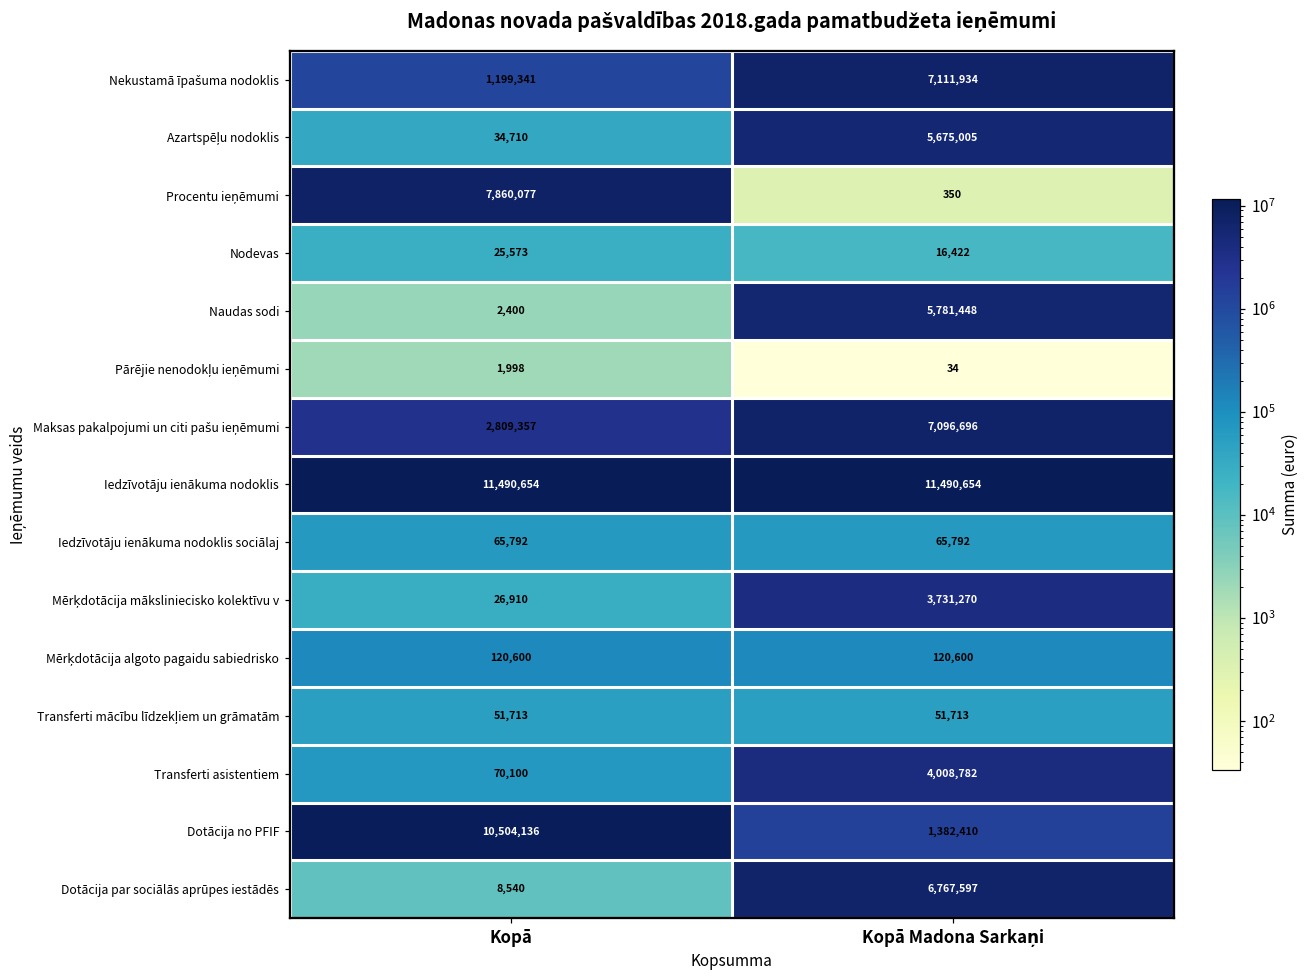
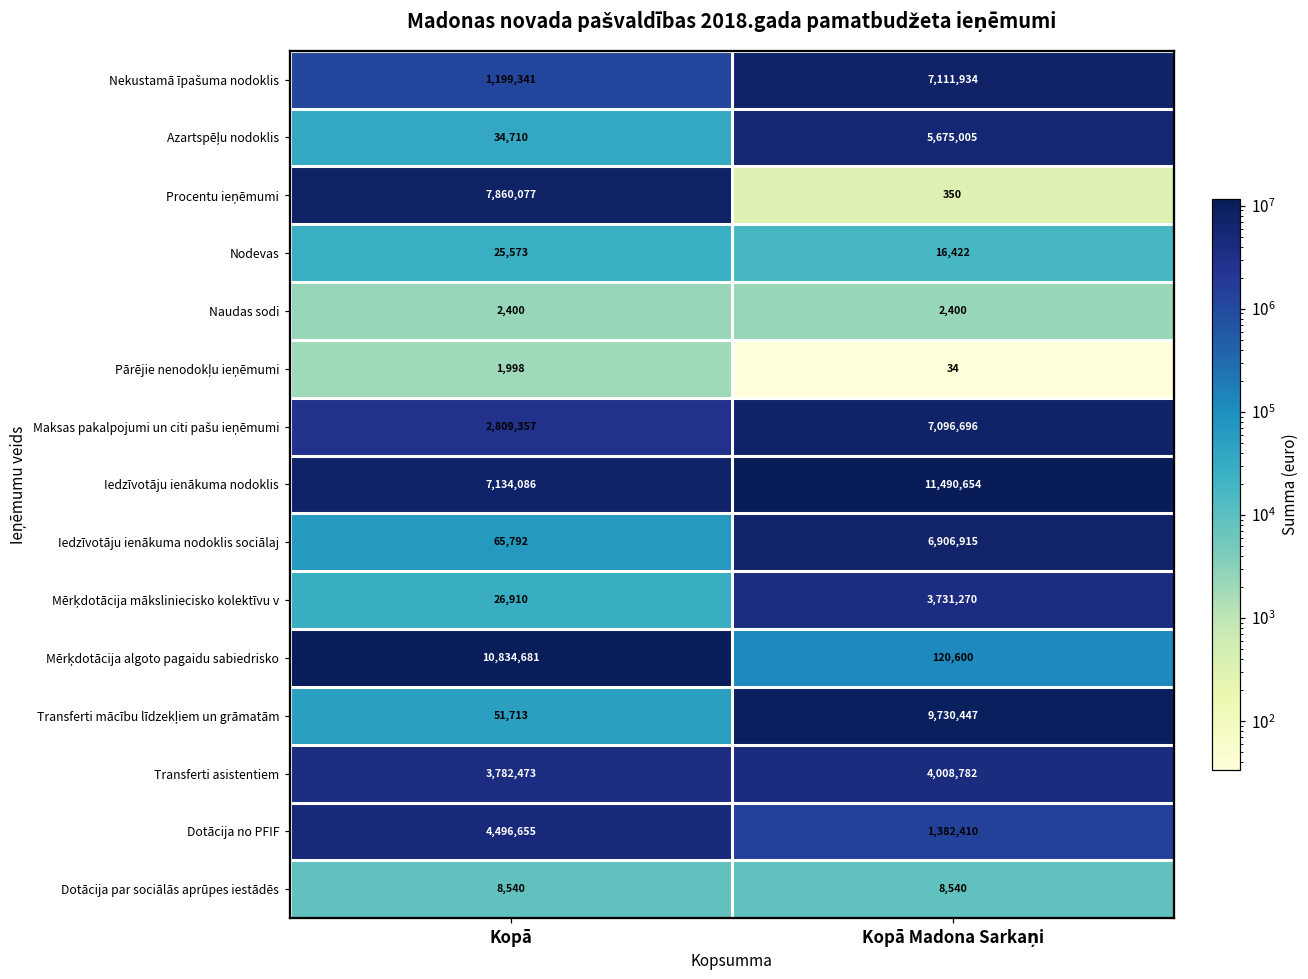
  {
    "Nekustamā īpašuma nodoklis": {
      "Kopā": "1,199,341",
      "Kopā Madona Sarkaņi": "7,111,934"
    },
    "Azartspēļu nodoklis": {
      "Kopā": "34,710",
      "Kopā Madona Sarkaņi": "5,675,005"
    },
    "Procentu ieņēmumi": {
      "Kopā": "7,860,077",
      "Kopā Madona Sarkaņi": "350"
    },
    "Nodevas": {
      "Kopā": "25,573",
      "Kopā Madona Sarkaņi": "16,422"
    },
    "Naudas sodi": {
      "Kopā": "2,400",
-     "Kopā Madona Sarkaņi": "5,781,448"
+     "Kopā Madona Sarkaņi": "2,400"
    },
    "Pārējie nenodokļu ieņēmumi": {
      "Kopā": "1,998",
      "Kopā Madona Sarkaņi": "34"
    },
    "Maksas pakalpojumi un citi pašu ieņēmumi": {
      "Kopā": "2,809,357",
      "Kopā Madona Sarkaņi": "7,096,696"
    },
    "Iedzīvotāju ienākuma nodoklis": {
-     "Kopā": "11,490,654",
+     "Kopā": "7,134,086",
      "Kopā Madona Sarkaņi": "11,490,654"
    },
    "Iedzīvotāju ienākuma nodoklis sociālaj": {
      "Kopā": "65,792",
-     "Kopā Madona Sarkaņi": "65,792"
+     "Kopā Madona Sarkaņi": "6,906,915"
    },
    "Mērķdotācija māksliniecisko kolektīvu v": {
      "Kopā": "26,910",
      "Kopā Madona Sarkaņi": "3,731,270"
    },
    "Mērķdotācija algoto pagaidu sabiedrisko": {
-     "Kopā": "120,600",
+     "Kopā": "10,834,681",
      "Kopā Madona Sarkaņi": "120,600"
    },
    "Transferti mācību līdzekļiem un grāmatām": {
      "Kopā": "51,713",
-     "Kopā Madona Sarkaņi": "51,713"
+     "Kopā Madona Sarkaņi": "9,730,447"
    },
    "Transferti asistentiem": {
-     "Kopā": "70,100",
+     "Kopā": "3,782,473",
      "Kopā Madona Sarkaņi": "4,008,782"
    },
    "Dotācija no PFIF": {
-     "Kopā": "10,504,136",
+     "Kopā": "4,496,655",
      "Kopā Madona Sarkaņi": "1,382,410"
    },
    "Dotācija par sociālās aprūpes iestādēs": {
      "Kopā": "8,540",
-     "Kopā Madona Sarkaņi": "6,767,597"
+     "Kopā Madona Sarkaņi": "8,540"
    }
  }
